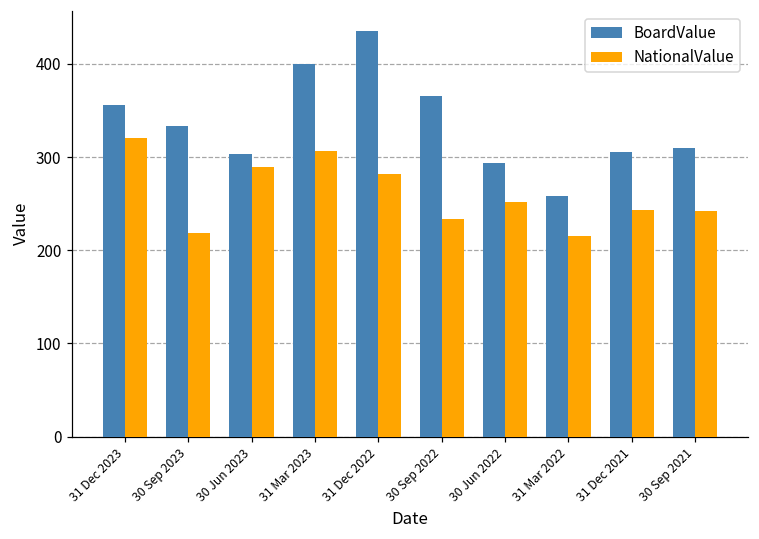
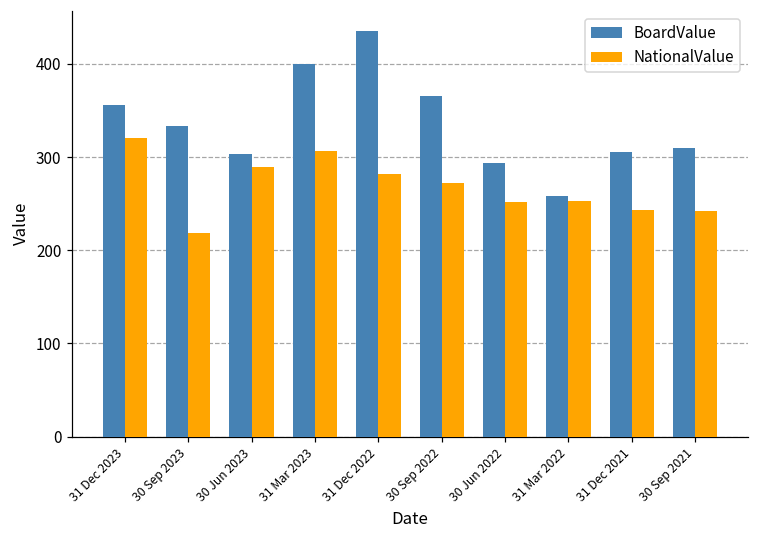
  {
    "BoardValue": {
      "31 Dec 2023": 360,
      "30 Sep 2023": 330,
      "30 Jun 2023": 300,
      "31 Mar 2023": 400,
      "31 Dec 2022": 440,
      "30 Sep 2022": 370,
      "30 Jun 2022": 290,
      "31 Mar 2022": 260,
      "31 Dec 2021": 310,
      "30 Sep 2021": 310
    },
    "NationalValue": {
      "31 Dec 2023": 320,
      "30 Sep 2023": 220,
      "30 Jun 2023": 290,
      "31 Mar 2023": 310,
      "31 Dec 2022": 280,
-     "30 Sep 2022": 230,
+     "30 Sep 2022": 270,
      "30 Jun 2022": 250,
-     "31 Mar 2022": 220,
+     "31 Mar 2022": 250,
      "31 Dec 2021": 240,
      "30 Sep 2021": 240
    }
  }
